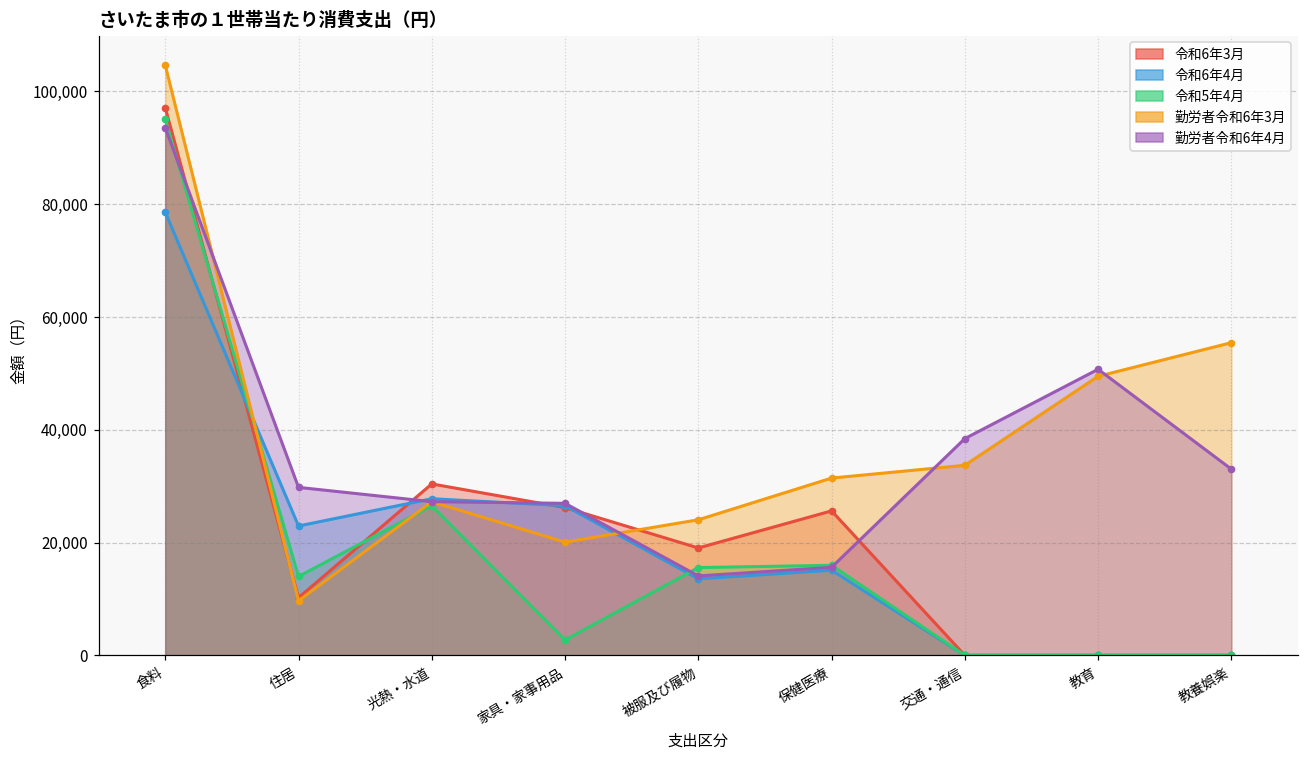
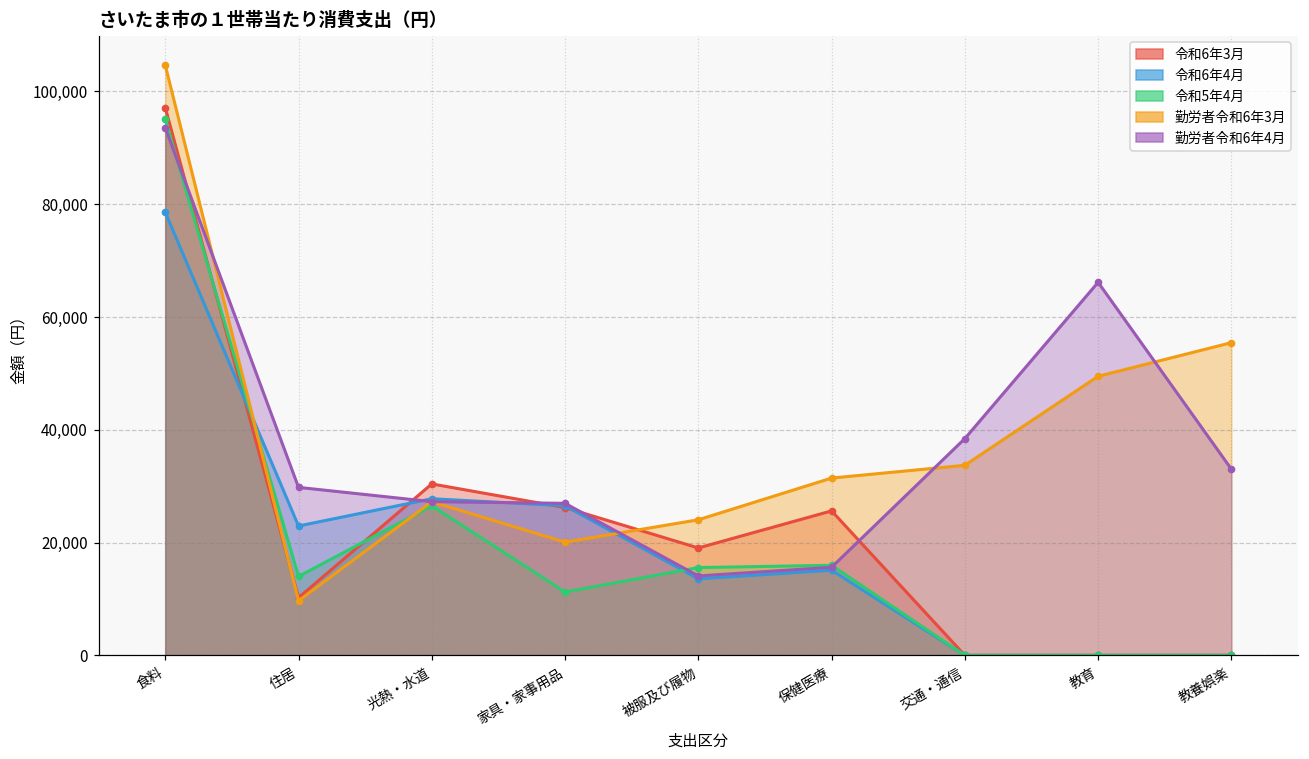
  {
    "令和6年4月": {
      "食料": "79,000",
      "住居": "23,000",
      "光熱・水道": "28,000",
      "被服及び履物": "14,000",
      "保健医療": "15,000"
    },
    "令和5年4月": {
      "食料": "95,000",
      "住居": "14,000",
      "光熱・水道": "27,000",
-     "家具・家事用品": "3,000",
+     "家具・家事用品": "11,000",
      "被服及び履物": "16,000"
    },
    "勤労者令和6年4月": {
      "食料": "94,000",
      "住居": "30,000",
      "被服及び履物": "14,000",
      "交通・通信": "38,000",
-     "教育": "51,000",
+     "教育": "66,000",
      "教養娯楽": "33,000"
    }
  }
